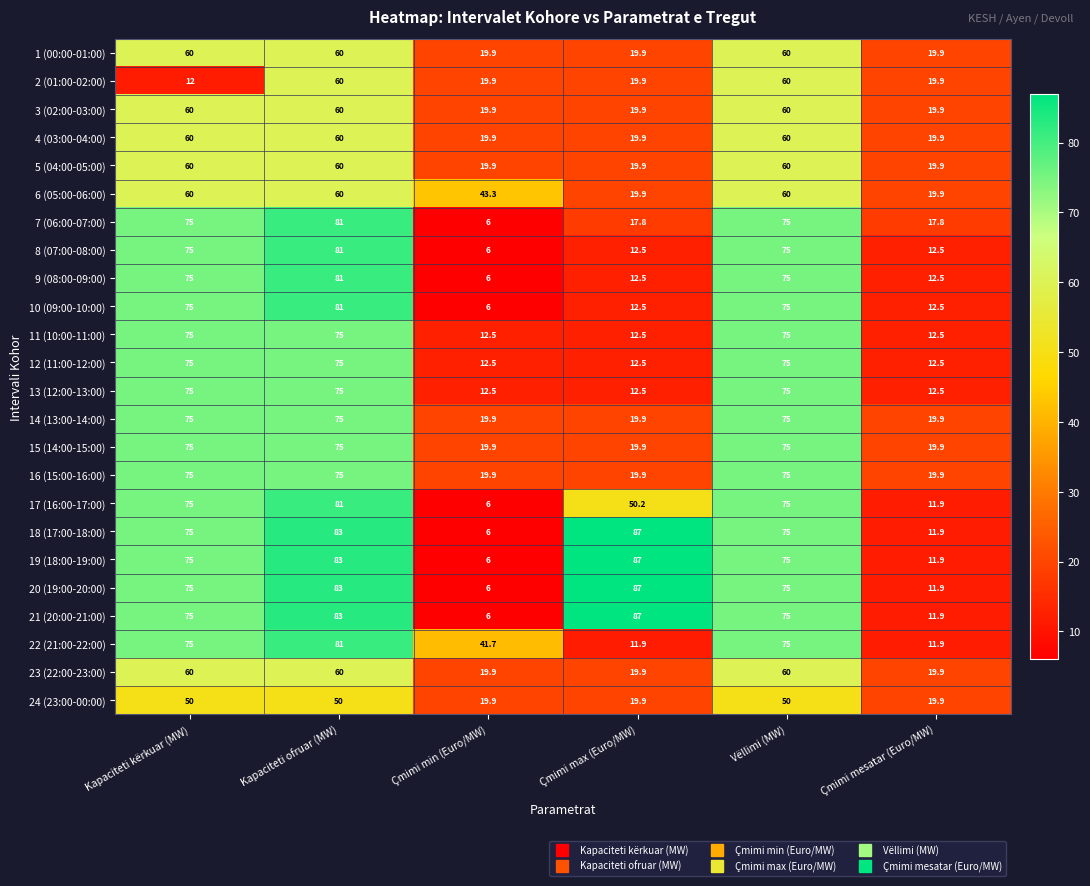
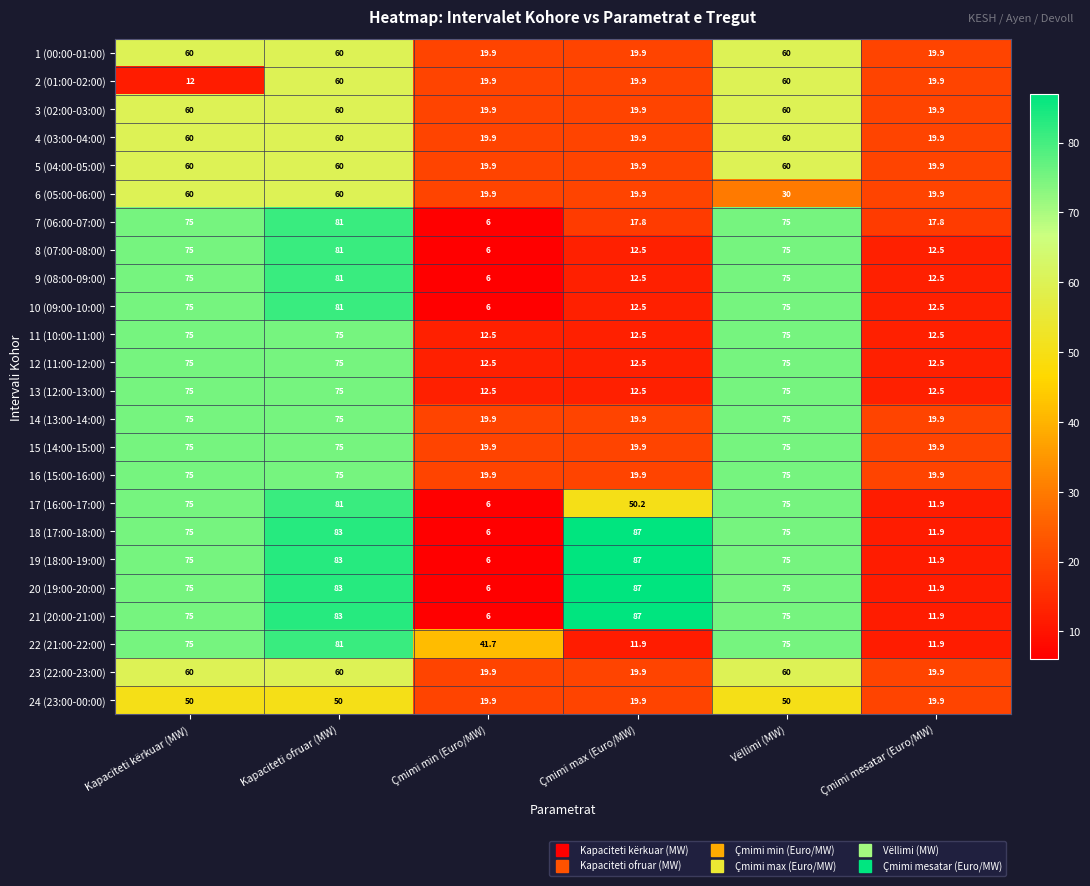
  {
    "1 (00:00-01:00)": {
      "Kapaciteti kërkuar (MW)": 60,
      "Kapaciteti ofruar (MW)": 60,
      "Çmimi min (Euro/MW)": 19.9,
      "Çmimi max (Euro/MW)": 19.9,
      "Vëllimi (MW)": 60,
      "Çmimi mesatar (Euro/MW)": 19.9
    },
    "2 (01:00-02:00)": {
      "Kapaciteti kërkuar (MW)": 12,
      "Kapaciteti ofruar (MW)": 60,
      "Çmimi min (Euro/MW)": 19.9,
      "Çmimi max (Euro/MW)": 19.9,
      "Vëllimi (MW)": 60,
      "Çmimi mesatar (Euro/MW)": 19.9
    },
    "3 (02:00-03:00)": {
      "Kapaciteti kërkuar (MW)": 60,
      "Kapaciteti ofruar (MW)": 60,
      "Çmimi min (Euro/MW)": 19.9,
      "Çmimi max (Euro/MW)": 19.9,
      "Vëllimi (MW)": 60,
      "Çmimi mesatar (Euro/MW)": 19.9
    },
    "4 (03:00-04:00)": {
      "Kapaciteti kërkuar (MW)": 60,
      "Kapaciteti ofruar (MW)": 60,
      "Çmimi min (Euro/MW)": 19.9,
      "Çmimi max (Euro/MW)": 19.9,
      "Vëllimi (MW)": 60,
      "Çmimi mesatar (Euro/MW)": 19.9
    },
    "5 (04:00-05:00)": {
      "Kapaciteti kërkuar (MW)": 60,
      "Kapaciteti ofruar (MW)": 60,
      "Çmimi min (Euro/MW)": 19.9,
      "Çmimi max (Euro/MW)": 19.9,
      "Vëllimi (MW)": 60,
      "Çmimi mesatar (Euro/MW)": 19.9
    },
    "6 (05:00-06:00)": {
      "Kapaciteti kërkuar (MW)": 60,
      "Kapaciteti ofruar (MW)": 60,
-     "Çmimi min (Euro/MW)": 43.3,
+     "Çmimi min (Euro/MW)": 19.9,
      "Çmimi max (Euro/MW)": 19.9,
-     "Vëllimi (MW)": 60,
+     "Vëllimi (MW)": 30,
      "Çmimi mesatar (Euro/MW)": 19.9
    },
    "7 (06:00-07:00)": {
      "Kapaciteti kërkuar (MW)": 75,
      "Kapaciteti ofruar (MW)": 81,
      "Çmimi min (Euro/MW)": 6,
      "Çmimi max (Euro/MW)": 17.8,
      "Vëllimi (MW)": 75,
      "Çmimi mesatar (Euro/MW)": 17.8
    },
    "8 (07:00-08:00)": {
      "Kapaciteti kërkuar (MW)": 75,
      "Kapaciteti ofruar (MW)": 81,
      "Çmimi min (Euro/MW)": 6,
      "Çmimi max (Euro/MW)": 12.5,
      "Vëllimi (MW)": 75,
      "Çmimi mesatar (Euro/MW)": 12.5
    },
    "9 (08:00-09:00)": {
      "Kapaciteti kërkuar (MW)": 75,
      "Kapaciteti ofruar (MW)": 81,
      "Çmimi min (Euro/MW)": 6,
      "Çmimi max (Euro/MW)": 12.5,
      "Vëllimi (MW)": 75,
      "Çmimi mesatar (Euro/MW)": 12.5
    },
    "10 (09:00-10:00)": {
      "Kapaciteti kërkuar (MW)": 75,
      "Kapaciteti ofruar (MW)": 81,
      "Çmimi min (Euro/MW)": 6,
      "Çmimi max (Euro/MW)": 12.5,
      "Vëllimi (MW)": 75,
      "Çmimi mesatar (Euro/MW)": 12.5
    },
    "11 (10:00-11:00)": {
      "Kapaciteti kërkuar (MW)": 75,
      "Kapaciteti ofruar (MW)": 75,
      "Çmimi min (Euro/MW)": 12.5,
      "Çmimi max (Euro/MW)": 12.5,
      "Vëllimi (MW)": 75,
      "Çmimi mesatar (Euro/MW)": 12.5
    },
    "12 (11:00-12:00)": {
      "Kapaciteti kërkuar (MW)": 75,
      "Kapaciteti ofruar (MW)": 75,
      "Çmimi min (Euro/MW)": 12.5,
      "Çmimi max (Euro/MW)": 12.5,
      "Vëllimi (MW)": 75,
      "Çmimi mesatar (Euro/MW)": 12.5
    },
    "13 (12:00-13:00)": {
      "Kapaciteti kërkuar (MW)": 75,
      "Kapaciteti ofruar (MW)": 75,
      "Çmimi min (Euro/MW)": 12.5,
      "Çmimi max (Euro/MW)": 12.5,
      "Vëllimi (MW)": 75,
      "Çmimi mesatar (Euro/MW)": 12.5
    },
    "14 (13:00-14:00)": {
      "Kapaciteti kërkuar (MW)": 75,
      "Kapaciteti ofruar (MW)": 75,
      "Çmimi min (Euro/MW)": 19.9,
      "Çmimi max (Euro/MW)": 19.9,
      "Vëllimi (MW)": 75,
      "Çmimi mesatar (Euro/MW)": 19.9
    },
    "15 (14:00-15:00)": {
      "Kapaciteti kërkuar (MW)": 75,
      "Kapaciteti ofruar (MW)": 75,
      "Çmimi min (Euro/MW)": 19.9,
      "Çmimi max (Euro/MW)": 19.9,
      "Vëllimi (MW)": 75,
      "Çmimi mesatar (Euro/MW)": 19.9
    },
    "16 (15:00-16:00)": {
      "Kapaciteti kërkuar (MW)": 75,
      "Kapaciteti ofruar (MW)": 75,
      "Çmimi min (Euro/MW)": 19.9,
      "Çmimi max (Euro/MW)": 19.9,
      "Vëllimi (MW)": 75,
      "Çmimi mesatar (Euro/MW)": 19.9
    },
    "17 (16:00-17:00)": {
      "Kapaciteti kërkuar (MW)": 75,
      "Kapaciteti ofruar (MW)": 81,
      "Çmimi min (Euro/MW)": 6,
      "Çmimi max (Euro/MW)": 50.2,
      "Vëllimi (MW)": 75,
      "Çmimi mesatar (Euro/MW)": 11.9
    },
    "18 (17:00-18:00)": {
      "Kapaciteti kërkuar (MW)": 75,
      "Kapaciteti ofruar (MW)": 83,
      "Çmimi min (Euro/MW)": 6,
      "Çmimi max (Euro/MW)": 87,
      "Vëllimi (MW)": 75,
      "Çmimi mesatar (Euro/MW)": 11.9
    },
    "19 (18:00-19:00)": {
      "Kapaciteti kërkuar (MW)": 75,
      "Kapaciteti ofruar (MW)": 83,
      "Çmimi min (Euro/MW)": 6,
      "Çmimi max (Euro/MW)": 87,
      "Vëllimi (MW)": 75,
      "Çmimi mesatar (Euro/MW)": 11.9
    },
    "20 (19:00-20:00)": {
      "Kapaciteti kërkuar (MW)": 75,
      "Kapaciteti ofruar (MW)": 83,
      "Çmimi min (Euro/MW)": 6,
      "Çmimi max (Euro/MW)": 87,
      "Vëllimi (MW)": 75,
      "Çmimi mesatar (Euro/MW)": 11.9
    },
    "21 (20:00-21:00)": {
      "Kapaciteti kërkuar (MW)": 75,
      "Kapaciteti ofruar (MW)": 83,
      "Çmimi min (Euro/MW)": 6,
      "Çmimi max (Euro/MW)": 87,
      "Vëllimi (MW)": 75,
      "Çmimi mesatar (Euro/MW)": 11.9
    },
    "22 (21:00-22:00)": {
      "Kapaciteti kërkuar (MW)": 75,
      "Kapaciteti ofruar (MW)": 81,
      "Çmimi min (Euro/MW)": 41.7,
      "Çmimi max (Euro/MW)": 11.9,
      "Vëllimi (MW)": 75,
      "Çmimi mesatar (Euro/MW)": 11.9
    },
    "23 (22:00-23:00)": {
      "Kapaciteti kërkuar (MW)": 60,
      "Kapaciteti ofruar (MW)": 60,
      "Çmimi min (Euro/MW)": 19.9,
      "Çmimi max (Euro/MW)": 19.9,
      "Vëllimi (MW)": 60,
      "Çmimi mesatar (Euro/MW)": 19.9
    },
    "24 (23:00-00:00)": {
      "Kapaciteti kërkuar (MW)": 50,
      "Kapaciteti ofruar (MW)": 50,
      "Çmimi min (Euro/MW)": 19.9,
      "Çmimi max (Euro/MW)": 19.9,
      "Vëllimi (MW)": 50,
      "Çmimi mesatar (Euro/MW)": 19.9
    }
  }
